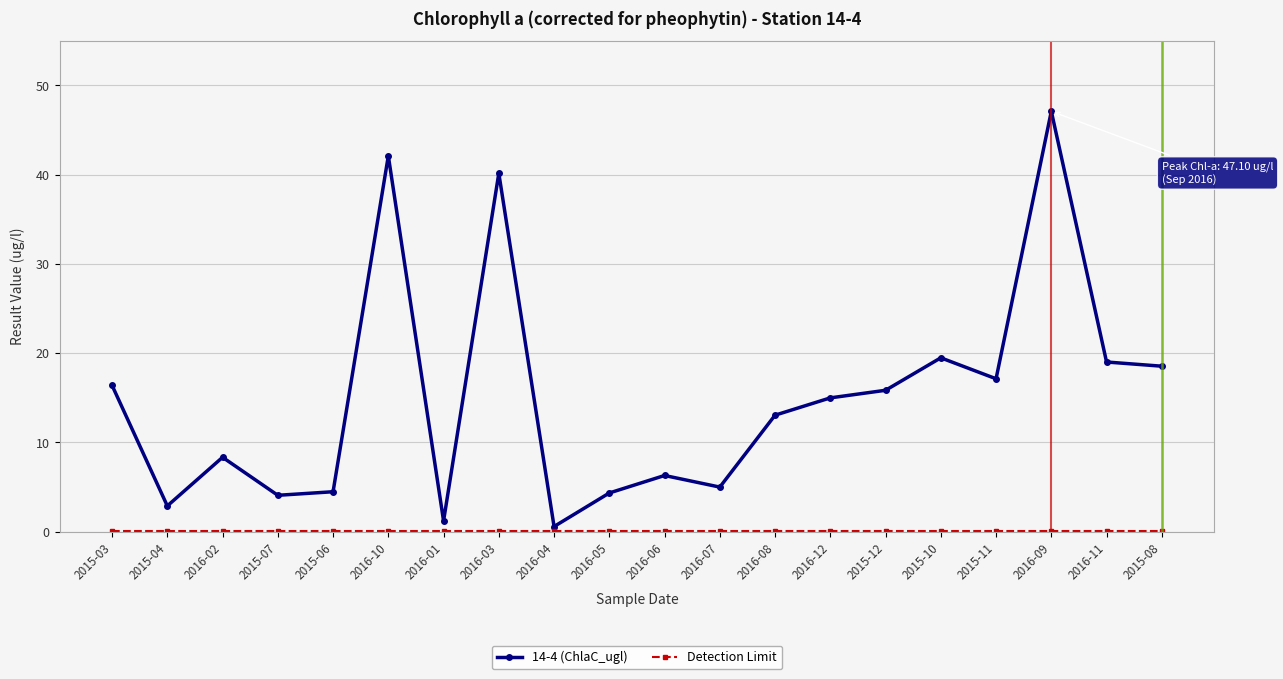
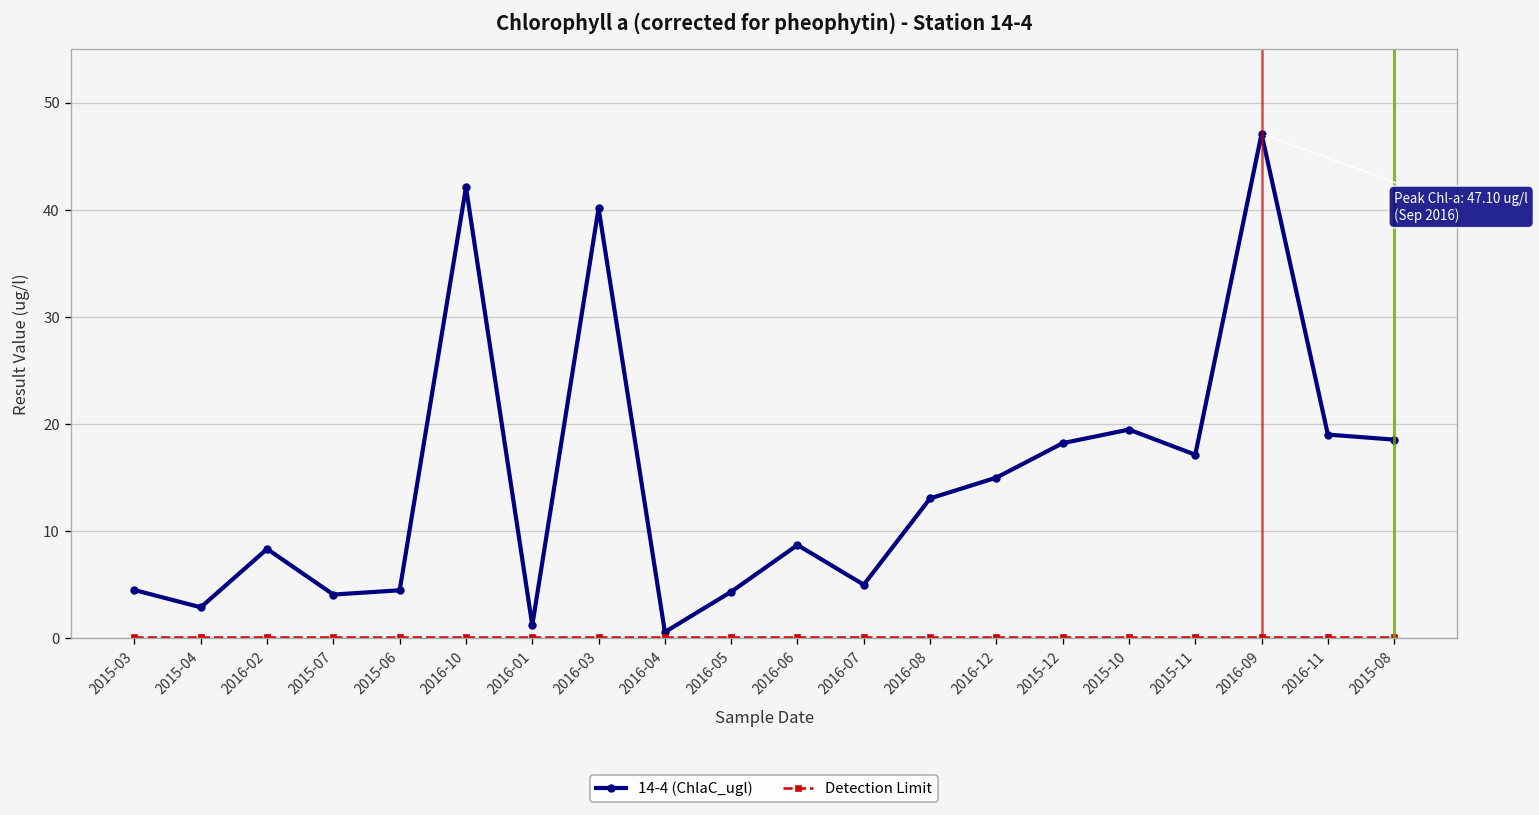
  {
    "14-4 (ChlaC_ugl)": {
-     "2015-03": 16,
+     "2015-03": 4,
      "2015-04": 3,
      "2016-02": 8,
      "2015-07": 4,
      "2015-06": 4,
      "2016-10": 42,
      "2016-01": 1,
      "2016-03": 40,
      "2016-04": 1,
      "2016-05": 4,
-     "2016-06": 6,
+     "2016-06": 9,
      "2016-07": 5,
      "2016-08": 13,
      "2016-12": 15,
-     "2015-12": 16,
+     "2015-12": 18,
      "2015-10": 19,
      "2015-11": 17,
      "2016-09": 47,
      "2016-11": 19,
      "2015-08": 19
    },
    "Detection Limit": {
      "2015-03": 0,
      "2015-04": 0,
      "2016-02": 0,
      "2015-07": 0,
      "2015-06": 0,
      "2016-10": 0,
      "2016-01": 0,
      "2016-03": 0,
      "2016-04": 0,
      "2016-05": 0,
      "2016-06": 0,
      "2016-07": 0,
      "2016-08": 0,
      "2016-12": 0,
      "2015-12": 0,
      "2015-10": 0,
      "2015-11": 0,
      "2016-09": 0,
      "2016-11": 0,
      "2015-08": 0
    }
  }
